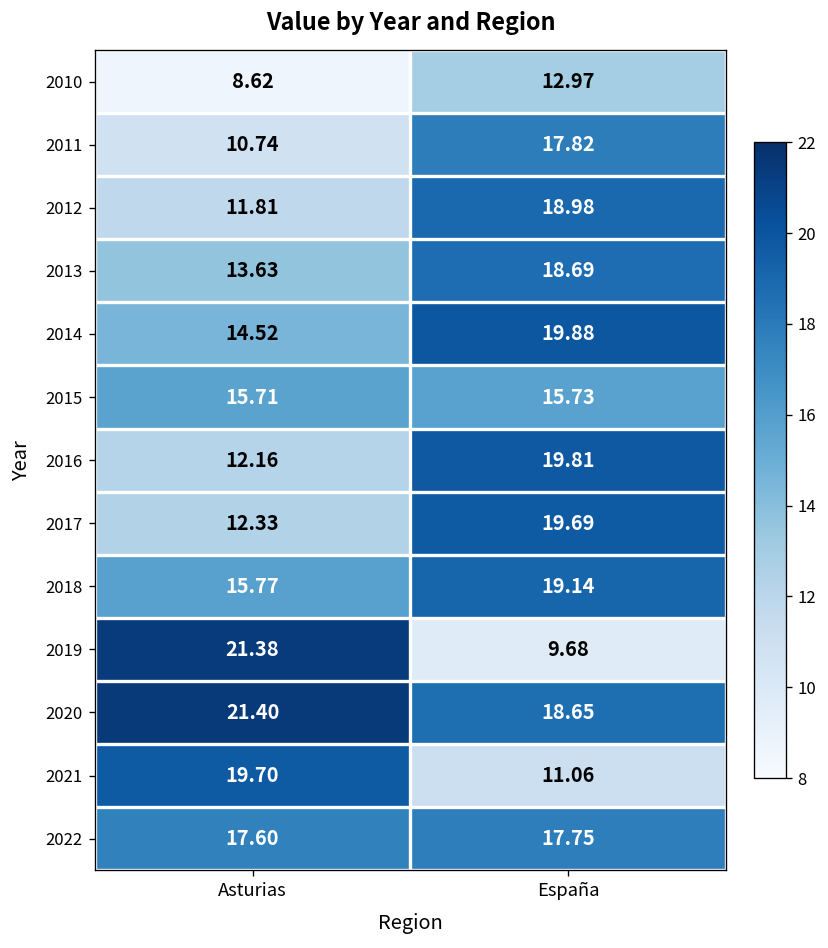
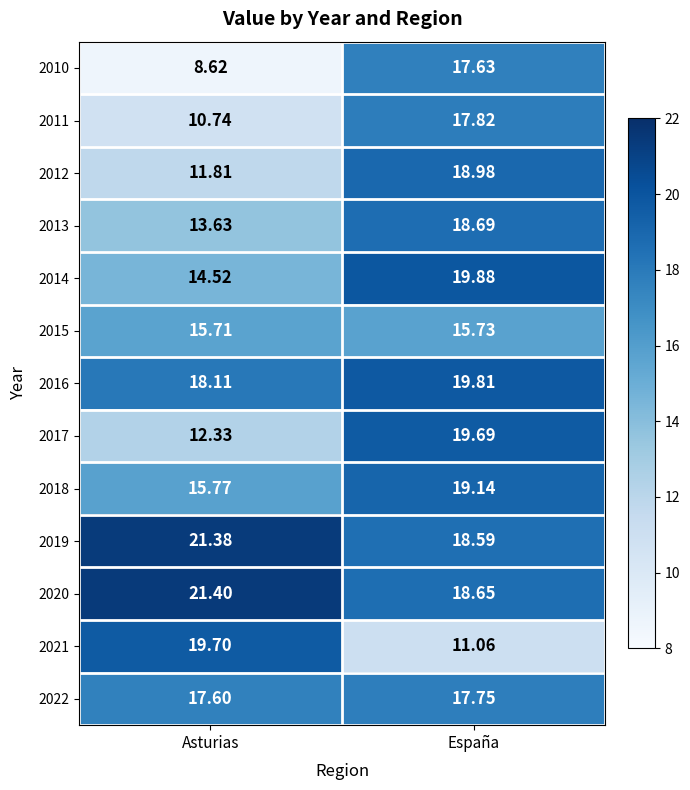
  {
    "2010": {
      "Asturias": 8.62,
-     "España": 12.97
+     "España": 17.63
    },
    "2011": {
      "Asturias": 10.74,
      "España": 17.82
    },
    "2012": {
      "Asturias": 11.81,
      "España": 18.98
    },
    "2013": {
      "Asturias": 13.63,
      "España": 18.69
    },
    "2014": {
      "Asturias": 14.52,
      "España": 19.88
    },
    "2015": {
      "Asturias": 15.71,
      "España": 15.73
    },
    "2016": {
-     "Asturias": 12.16,
+     "Asturias": 18.11,
      "España": 19.81
    },
    "2017": {
      "Asturias": 12.33,
      "España": 19.69
    },
    "2018": {
      "Asturias": 15.77,
      "España": 19.14
    },
    "2019": {
      "Asturias": 21.38,
-     "España": 9.68
+     "España": 18.59
    },
    "2020": {
      "Asturias": 21.40,
      "España": 18.65
    },
    "2021": {
      "Asturias": 19.70,
      "España": 11.06
    },
    "2022": {
      "Asturias": 17.60,
      "España": 17.75
    }
  }
